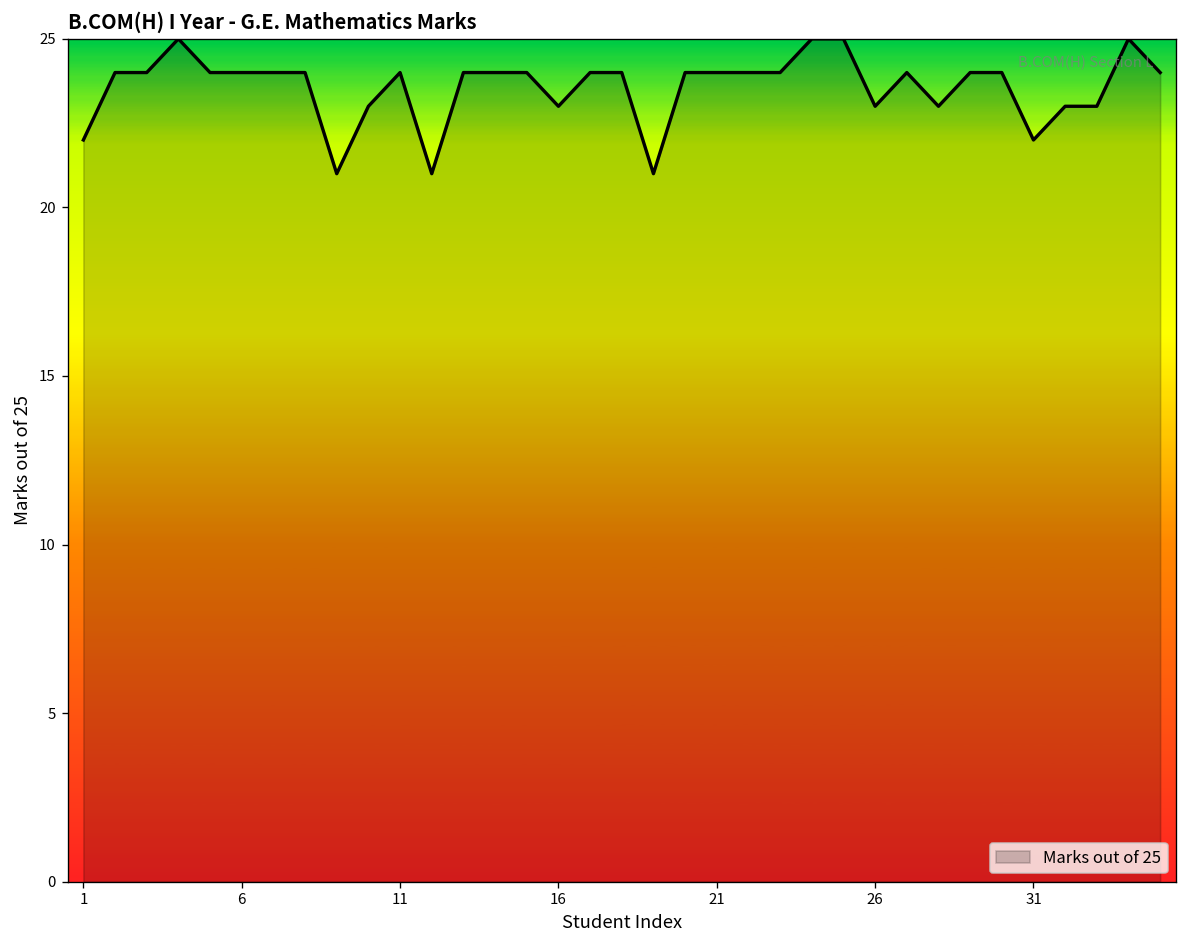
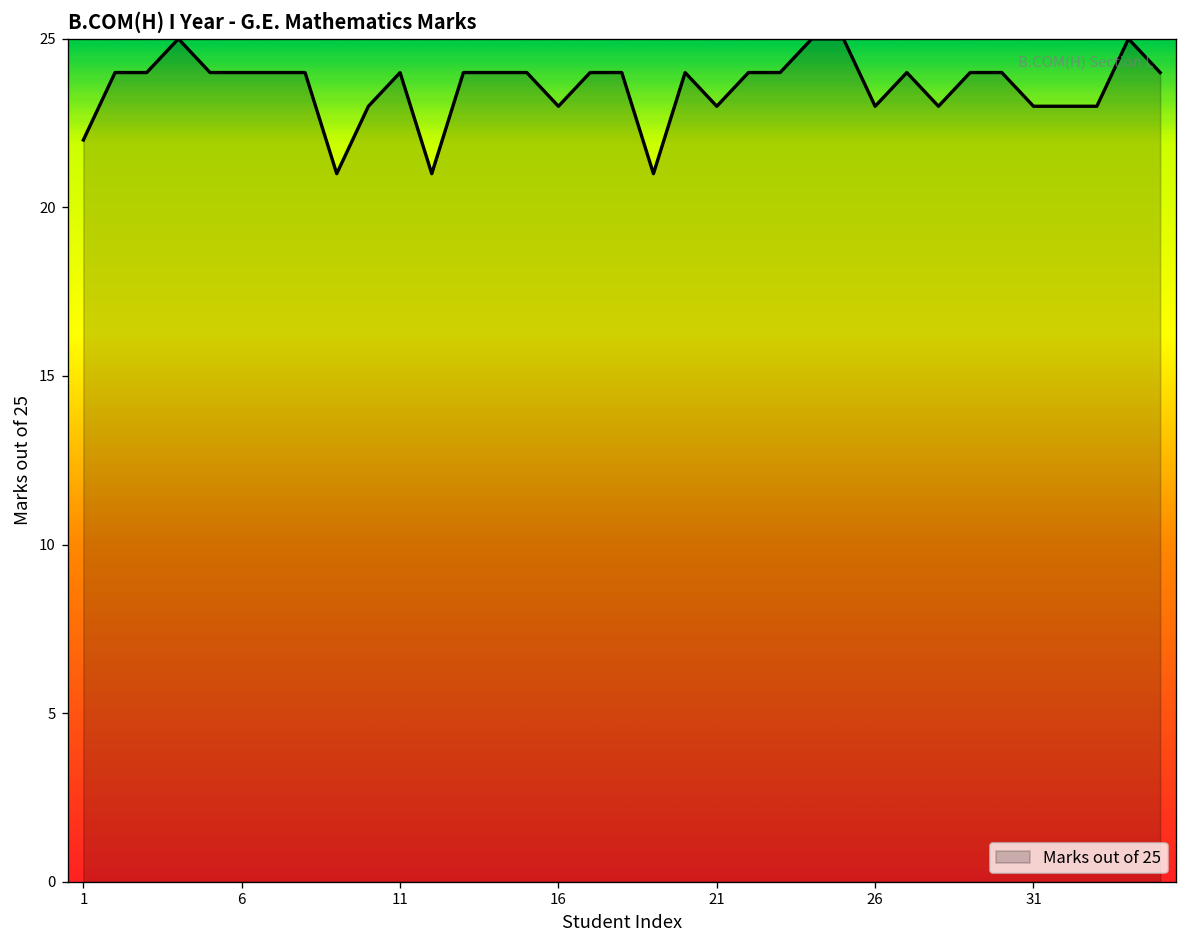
  {
    "1": 22,
    "6": 24,
    "11": 24,
    "16": 23,
-   "21": 24,
+   "21": 23,
    "26": 23,
-   "31": 22
+   "31": 23
  }
